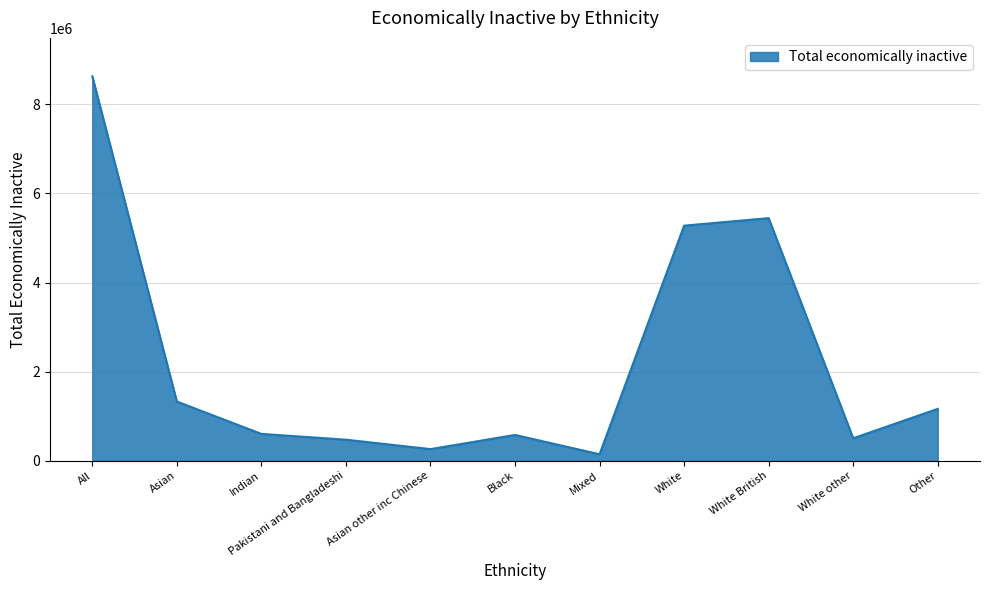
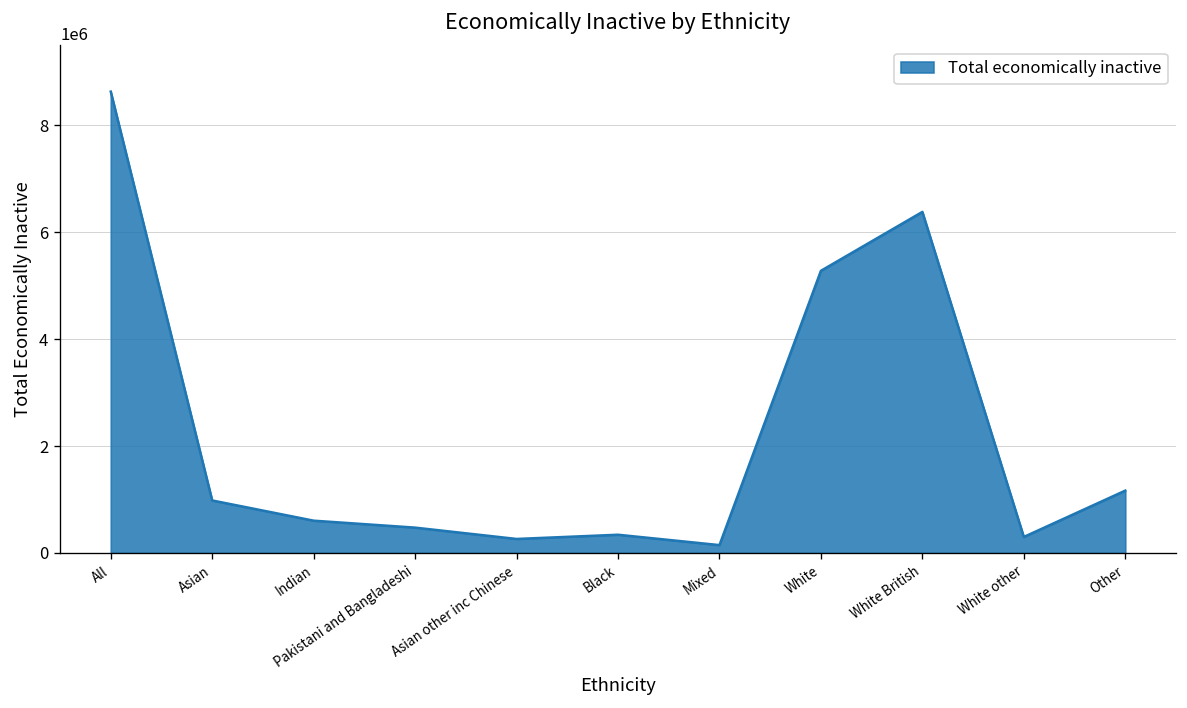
  {
    "All": 8600000,
-   "Asian": 1300000,
+   "Asian": 1000000,
    "Indian": 600000,
    "Pakistani and Bangladeshi": 500000,
    "Asian other inc Chinese": 300000,
-   "Black": 600000,
+   "Black": 300000,
    "Mixed": 100000,
    "White": 5300000,
-   "White British": 5400000,
-   "White other": 500000,
+   "White British": 6400000,
+   "White other": 300000,
    "Other": 1200000
  }
